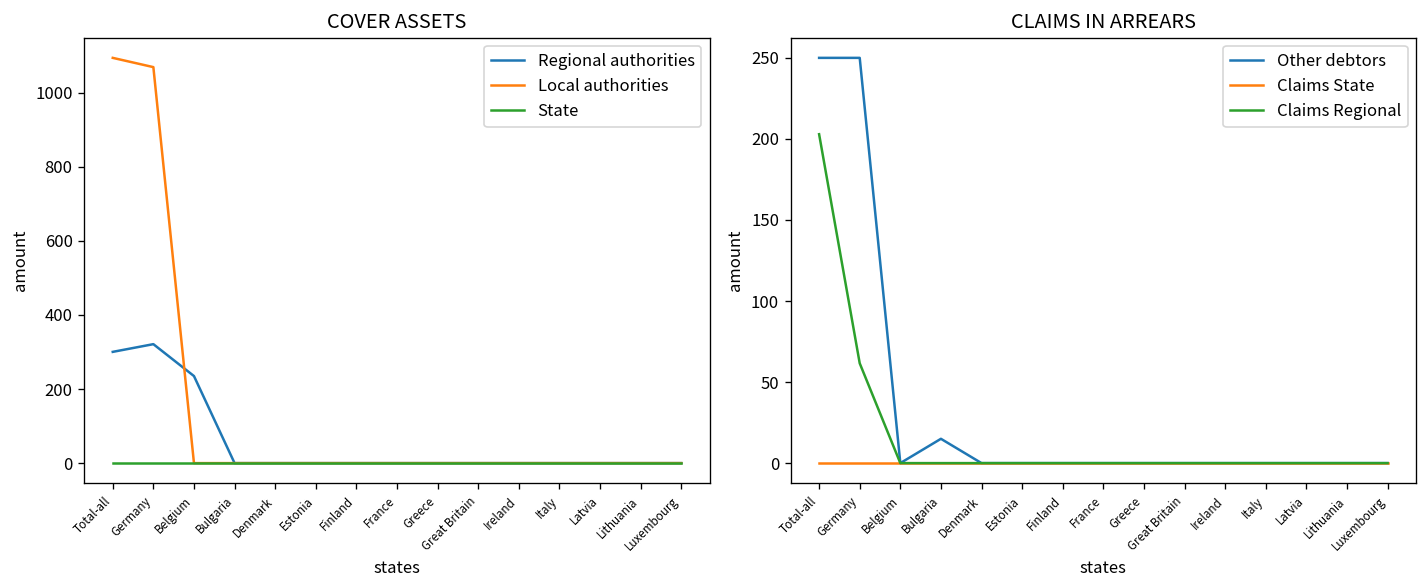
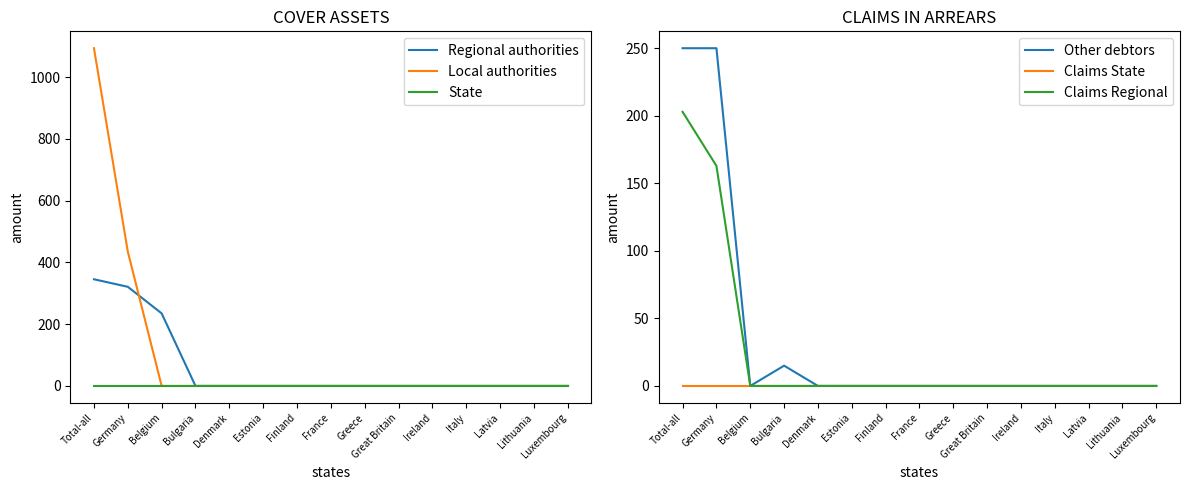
  {
    "COVER ASSETS": {
      "Regional authorities": {
-       "Total-all": 300,
+       "Total-all": 350,
        "Germany": 320,
        "Belgium": 240
      },
      "Local authorities": {
        "Total-all": 1090,
-       "Germany": 1070
+       "Germany": 440
      },
      "State": {
        "Total-all": 0,
        "Germany": 0
      }
    },
    "CLAIMS IN ARREARS": {
      "Other debtors": {
        "Total-all": 250,
        "Germany": 250,
        "Bulgaria": 15
      },
      "Claims State": {
        "Total-all": 0,
        "Germany": 0
      },
      "Claims Regional": {
        "Total-all": 203,
-       "Germany": 62
+       "Germany": 163
      }
    }
  }
